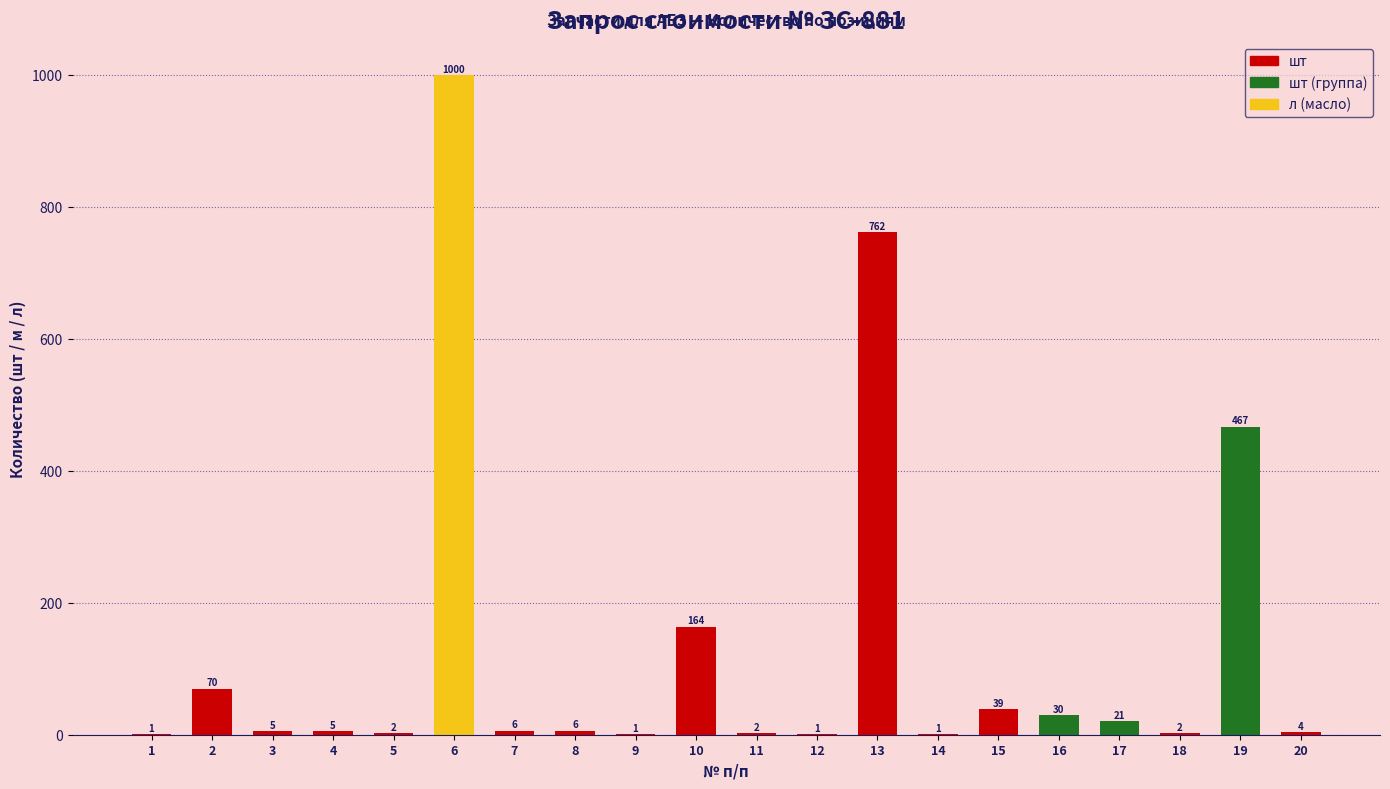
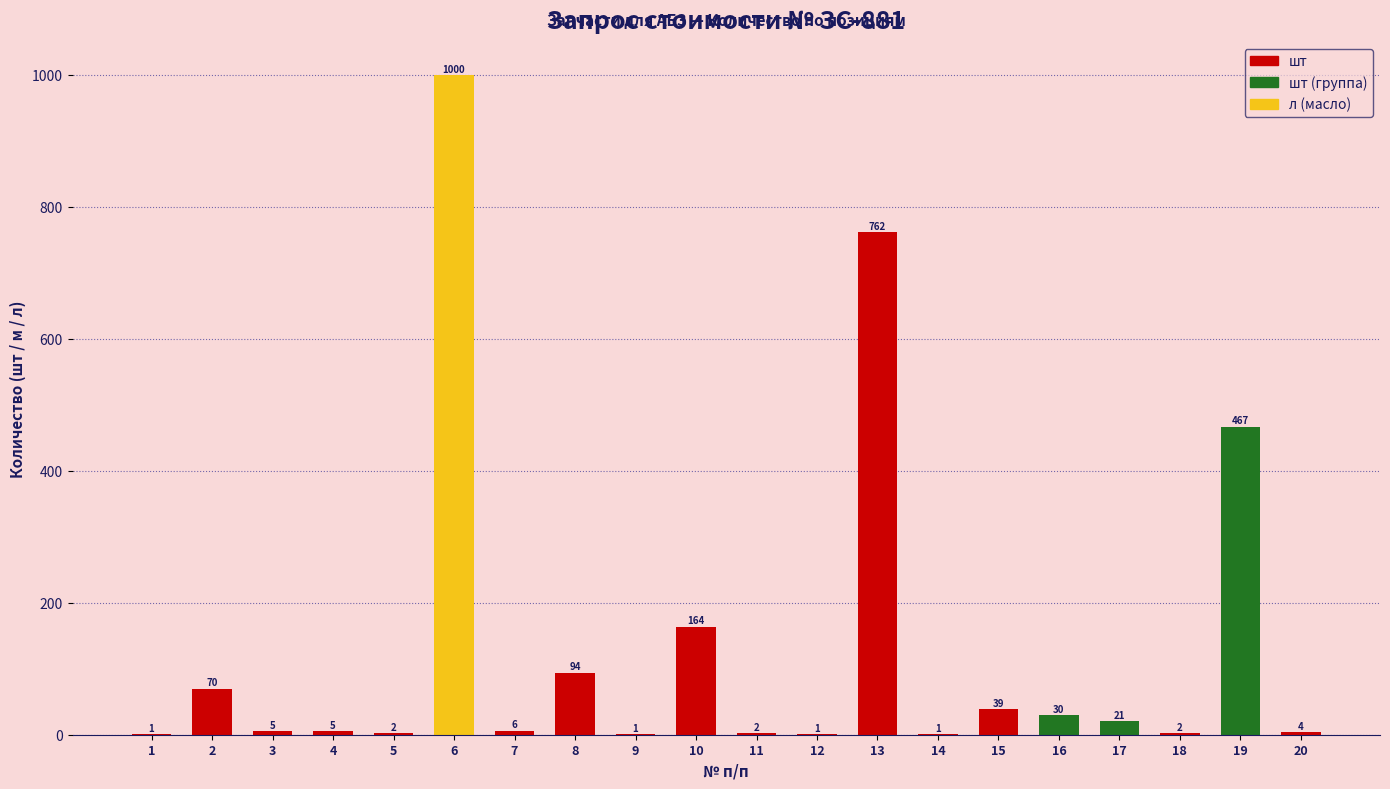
  {
    "1": 1,
    "2": 70,
    "3": 5,
    "4": 5,
    "5": 2,
    "6": 1000,
    "7": 6,
-   "8": 6,
+   "8": 94,
    "9": 1,
    "10": 164,
    "11": 2,
    "12": 1,
    "13": 762,
    "14": 1,
    "15": 39,
    "16": 30,
    "17": 21,
    "18": 2,
    "19": 467,
    "20": 4
  }
